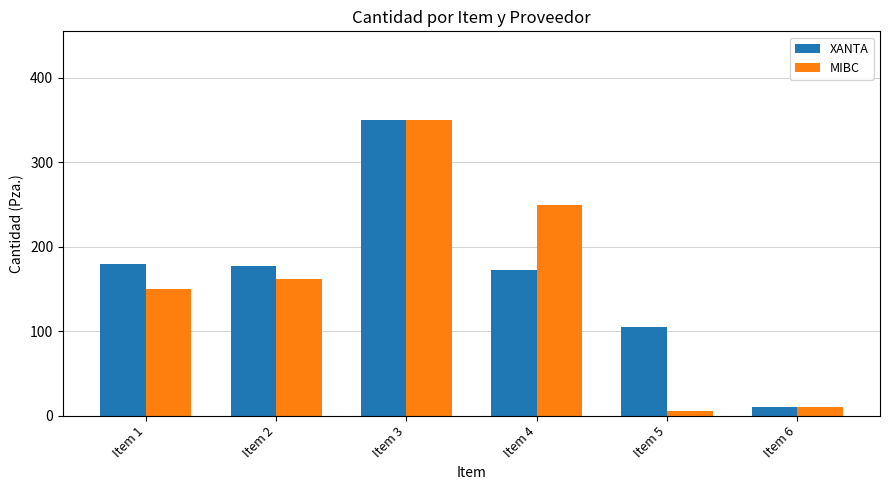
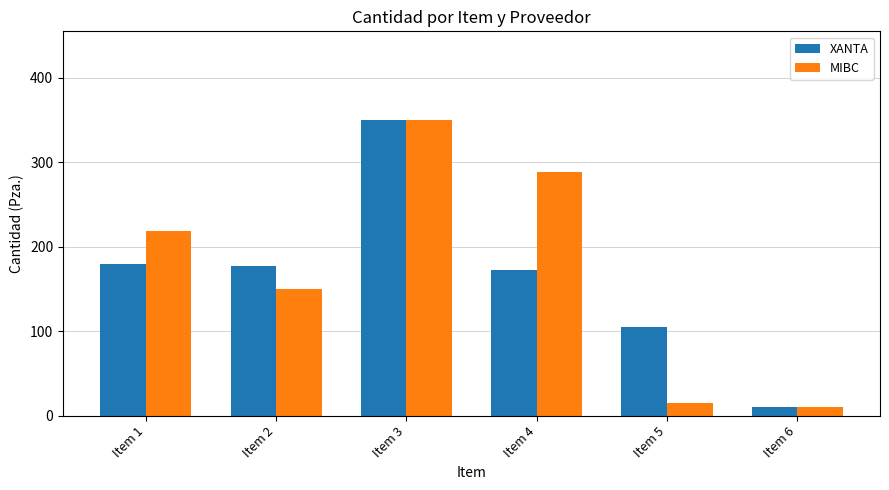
  {
    "XANTA": {
      "Item 1": 180,
      "Item 2": 180,
      "Item 3": 350,
      "Item 4": 170,
      "Item 5": 110,
      "Item 6": 10
    },
    "MIBC": {
-     "Item 1": 150,
-     "Item 2": 160,
+     "Item 1": 220,
+     "Item 2": 150,
      "Item 3": 350,
-     "Item 4": 250,
-     "Item 5": 10,
+     "Item 4": 290,
+     "Item 5": 20,
      "Item 6": 10
    }
  }
